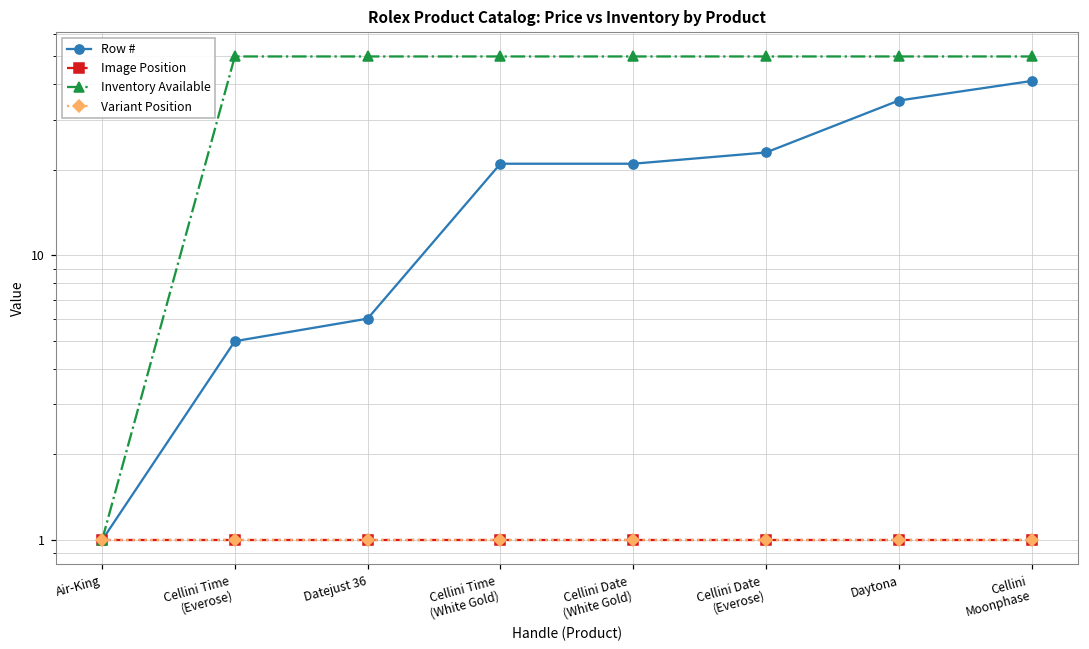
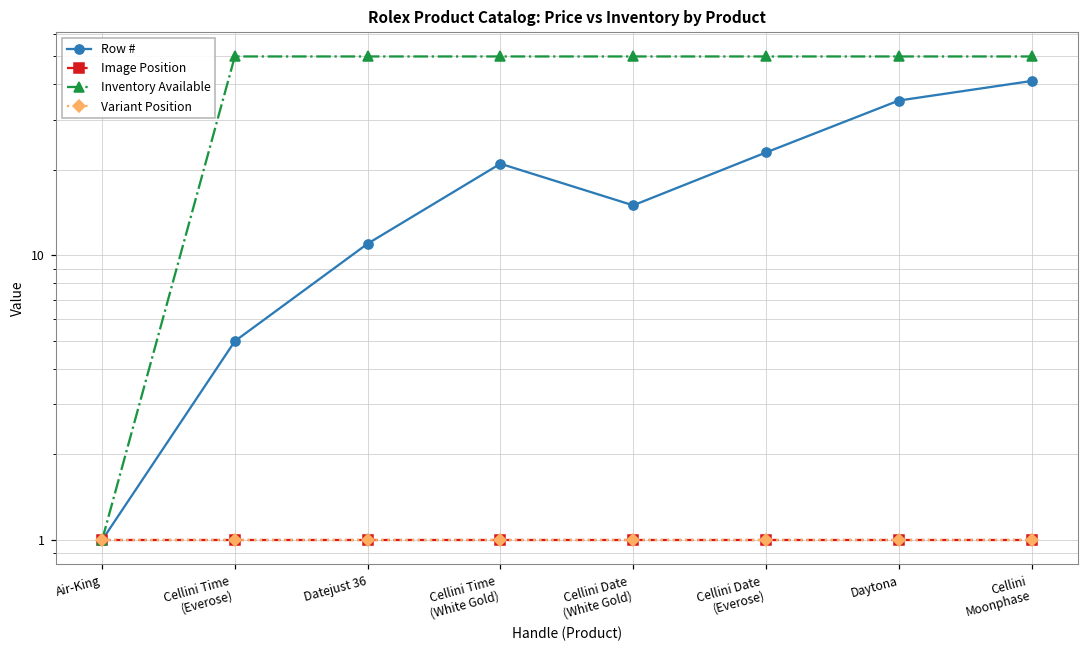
  {
    "Row #": {
      "Cellini Time (Everose)": 5,
-     "Datejust 36": 6,
+     "Datejust 36": 11,
      "Cellini Time (White Gold)": 21,
-     "Cellini Date (White Gold)": 21,
+     "Cellini Date (White Gold)": 15,
      "Cellini Date (Everose)": 23,
      "Daytona": 35,
      "Cellini Moonphase": 41
    },
    "Variant Position": {
      "Cellini Time (Everose)": 1,
      "Datejust 36": 1,
      "Cellini Time (White Gold)": 1,
      "Cellini Date (White Gold)": 1,
      "Cellini Date (Everose)": 1,
      "Daytona": 1,
      "Cellini Moonphase": 1
    },
    "Inventory Available": {
      "Cellini Time (Everose)": 50,
      "Datejust 36": 50,
      "Cellini Time (White Gold)": 50,
      "Cellini Date (White Gold)": 50,
      "Cellini Date (Everose)": 50,
      "Daytona": 50,
      "Cellini Moonphase": 50
    }
  }
